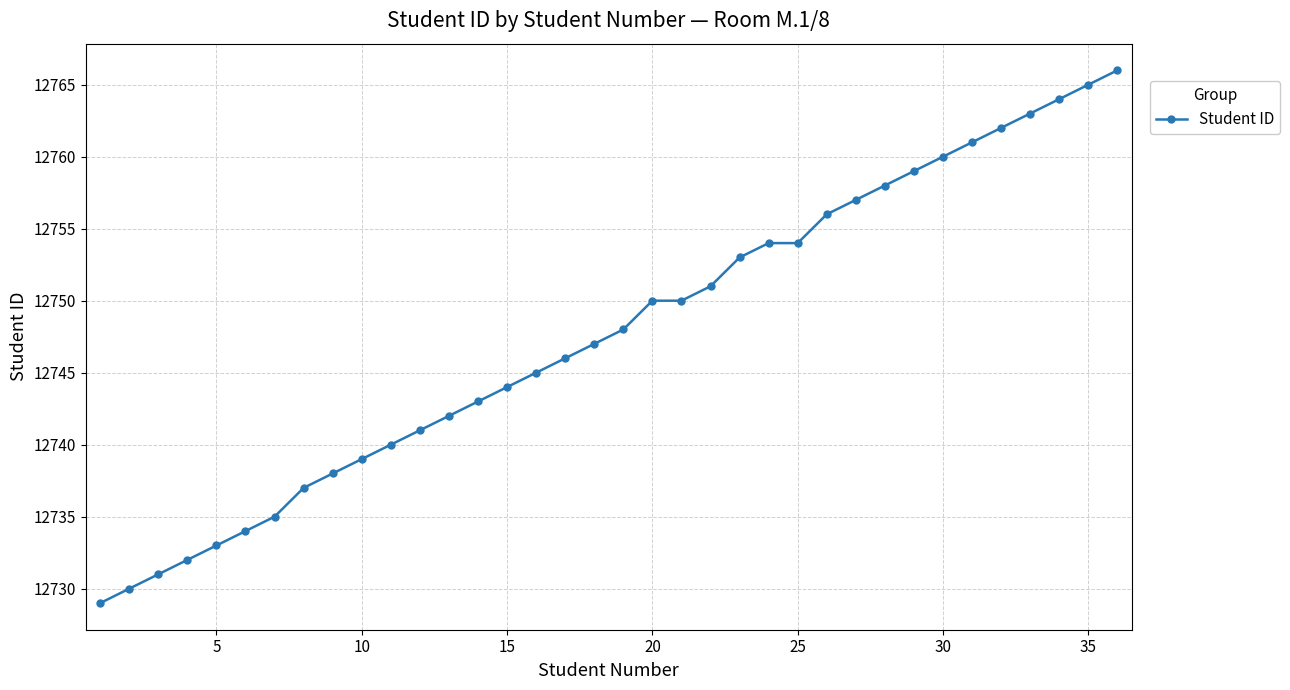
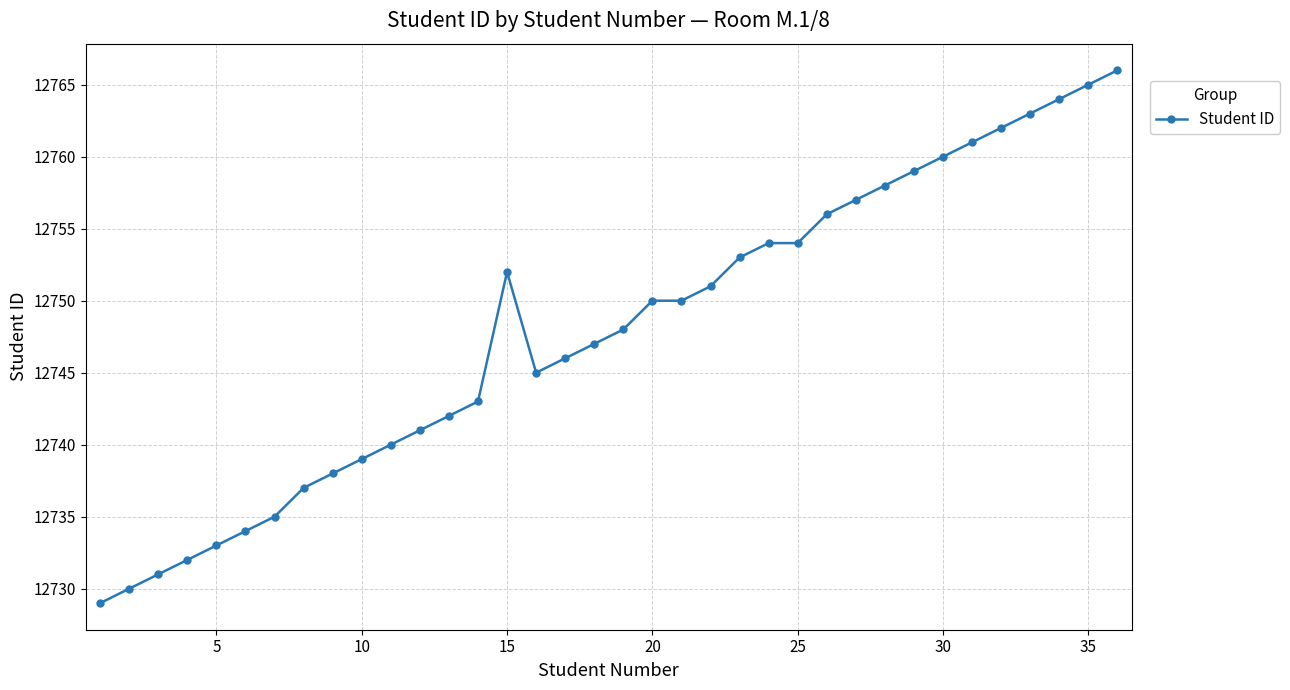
  {
    "5": 12733,
    "10": 12739,
-   "15": 12744,
+   "15": 12752,
    "20": 12750,
    "25": 12754,
    "30": 12760,
    "35": 12765
  }
